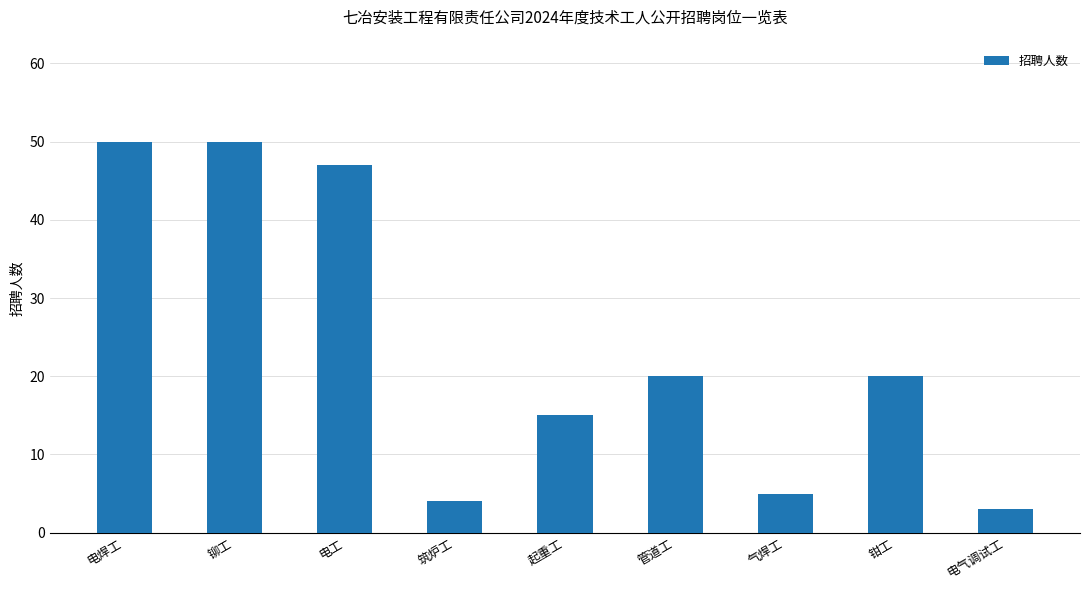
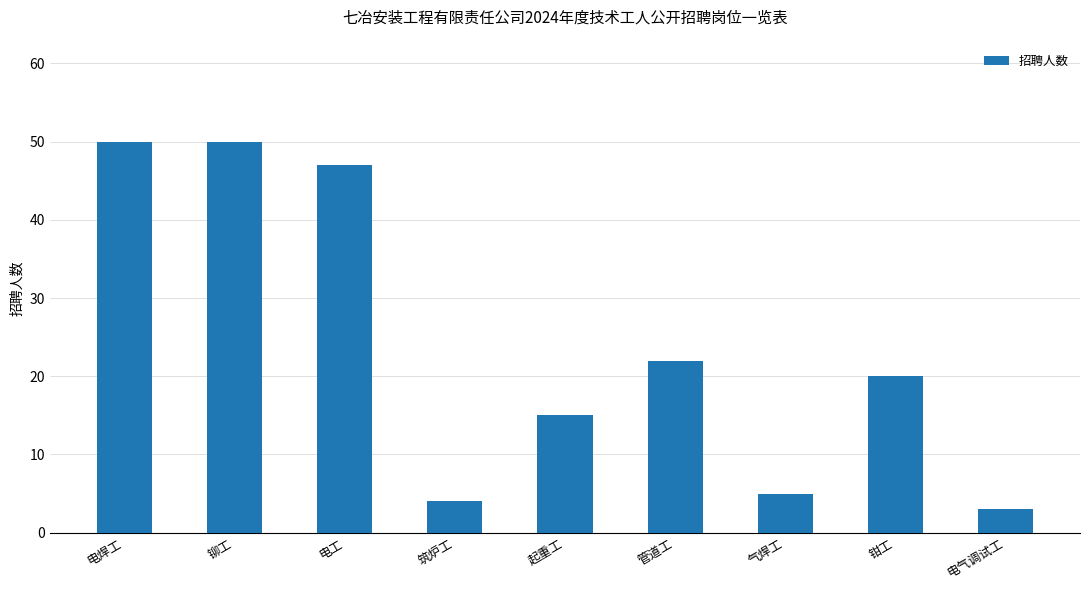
  {
    "电焊工": 50,
    "铆工": 50,
    "电工": 47,
    "筑炉工": 4,
    "起重工": 15,
-   "管道工": 20,
+   "管道工": 22,
    "气焊工": 5,
    "钳工": 20,
    "电气调试工": 3
  }
